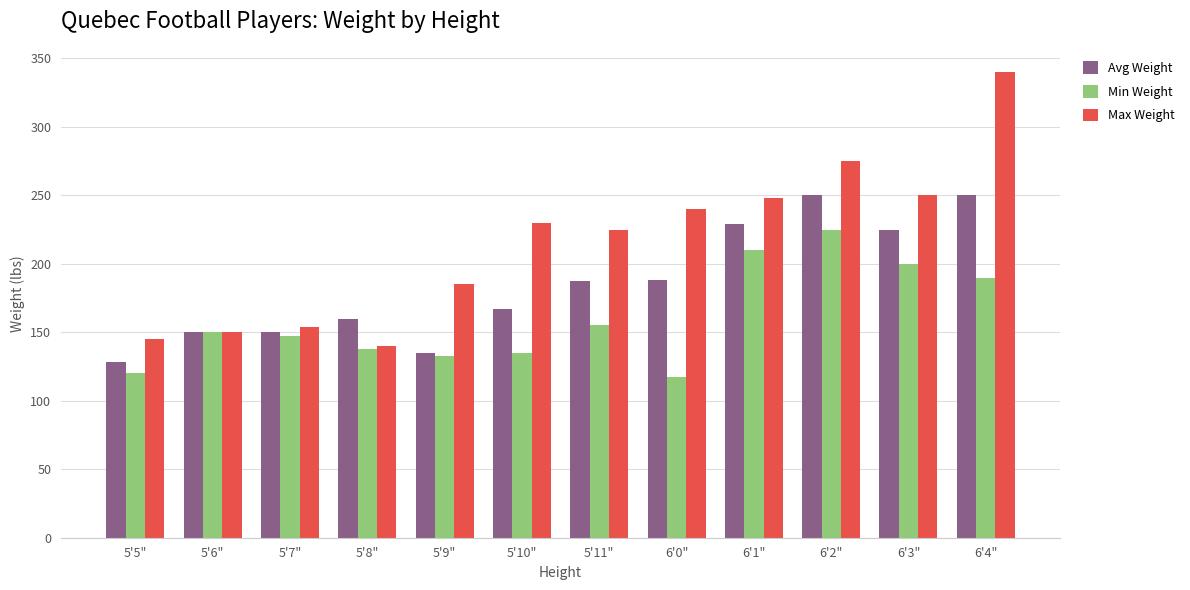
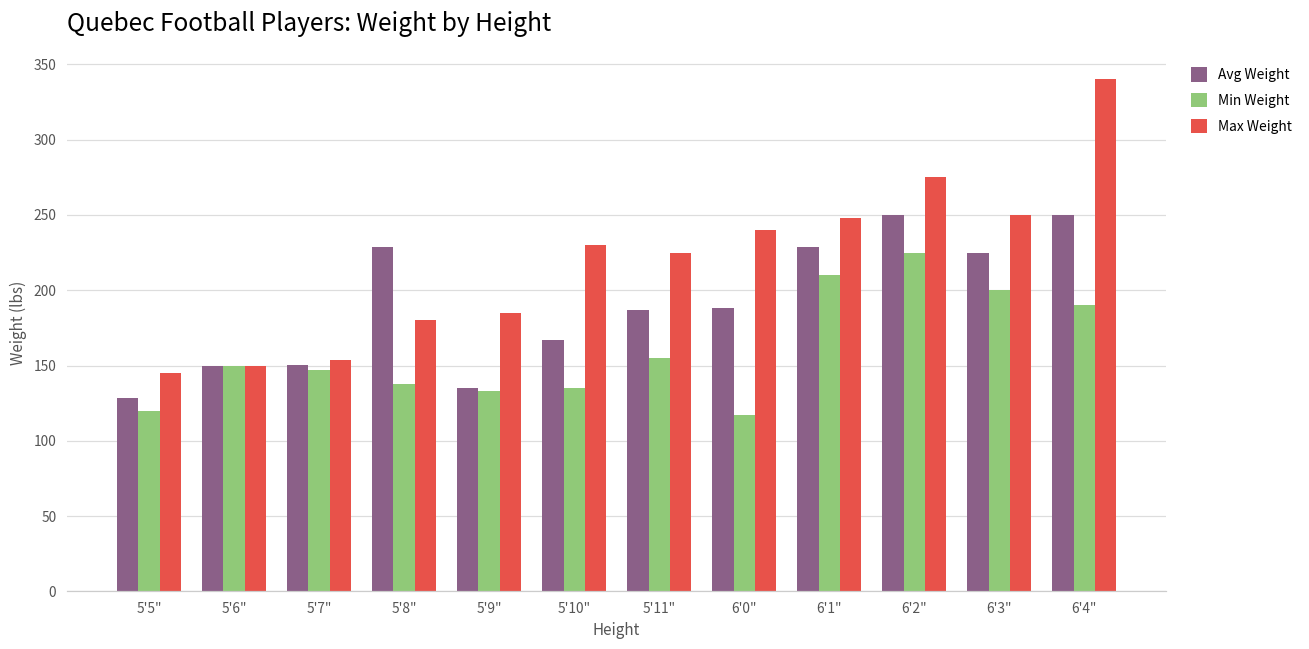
  {
    "Avg Weight": {
      "5'5\"": 128,
      "5'6\"": 150,
      "5'7\"": 151,
-     "5'8\"": 160,
+     "5'8\"": 229,
      "5'9\"": 135,
      "5'10\"": 167,
      "5'11\"": 187,
      "6'0\"": 188,
      "6'1\"": 229,
      "6'2\"": 250,
      "6'3\"": 225,
      "6'4\"": 250
    },
    "Min Weight": {
      "5'5\"": 120,
      "5'6\"": 150,
      "5'7\"": 147,
      "5'8\"": 138,
      "5'9\"": 133,
      "5'10\"": 135,
      "5'11\"": 155,
      "6'0\"": 117,
      "6'1\"": 210,
      "6'2\"": 225,
      "6'3\"": 200,
      "6'4\"": 190
    },
    "Max Weight": {
      "5'5\"": 145,
      "5'6\"": 150,
      "5'7\"": 154,
-     "5'8\"": 140,
+     "5'8\"": 180,
      "5'9\"": 185,
      "5'10\"": 230,
      "5'11\"": 225,
      "6'0\"": 240,
      "6'1\"": 248,
      "6'2\"": 275,
      "6'3\"": 250,
      "6'4\"": 340
    }
  }
